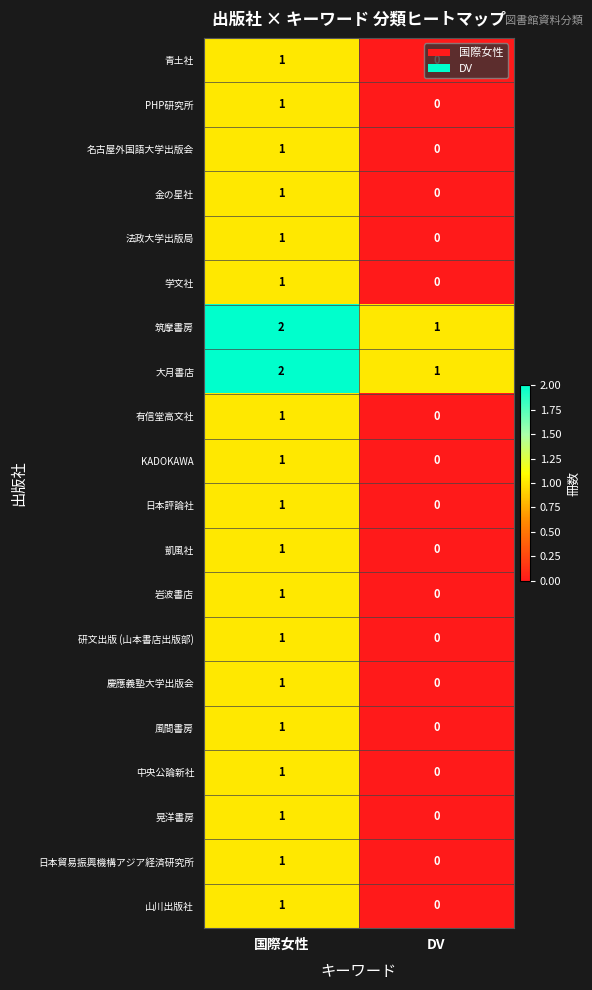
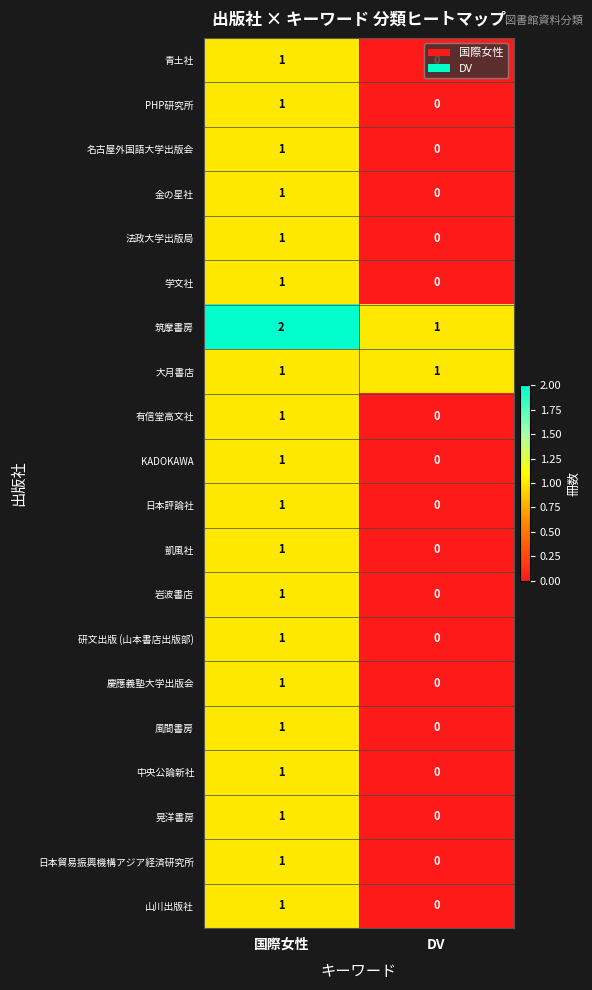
  {
    "青土社": {
      "国際女性": 1
    },
    "PHP研究所": {
      "国際女性": 1,
      "DV": 0
    },
    "名古屋外国語大学出版会": {
      "国際女性": 1,
      "DV": 0
    },
    "金の星社": {
      "国際女性": 1,
      "DV": 0
    },
    "法政大学出版局": {
      "国際女性": 1,
      "DV": 0
    },
    "学文社": {
      "国際女性": 1,
      "DV": 0
    },
    "筑摩書房": {
      "国際女性": 2,
      "DV": 1
    },
    "大月書店": {
-     "国際女性": 2,
+     "国際女性": 1,
      "DV": 1
    },
    "有信堂高文社": {
      "国際女性": 1,
      "DV": 0
    },
    "KADOKAWA": {
      "国際女性": 1,
      "DV": 0
    },
    "日本評論社": {
      "国際女性": 1,
      "DV": 0
    },
    "凱風社": {
      "国際女性": 1,
      "DV": 0
    },
    "岩波書店": {
      "国際女性": 1,
      "DV": 0
    },
    "研文出版 (山本書店出版部)": {
      "国際女性": 1,
      "DV": 0
    },
    "慶應義塾大学出版会": {
      "国際女性": 1,
      "DV": 0
    },
    "風間書房": {
      "国際女性": 1,
      "DV": 0
    },
    "中央公論新社": {
      "国際女性": 1,
      "DV": 0
    },
    "晃洋書房": {
      "国際女性": 1,
      "DV": 0
    },
    "日本貿易振興機構アジア経済研究所": {
      "国際女性": 1,
      "DV": 0
    },
    "山川出版社": {
      "国際女性": 1,
      "DV": 0
    }
  }
